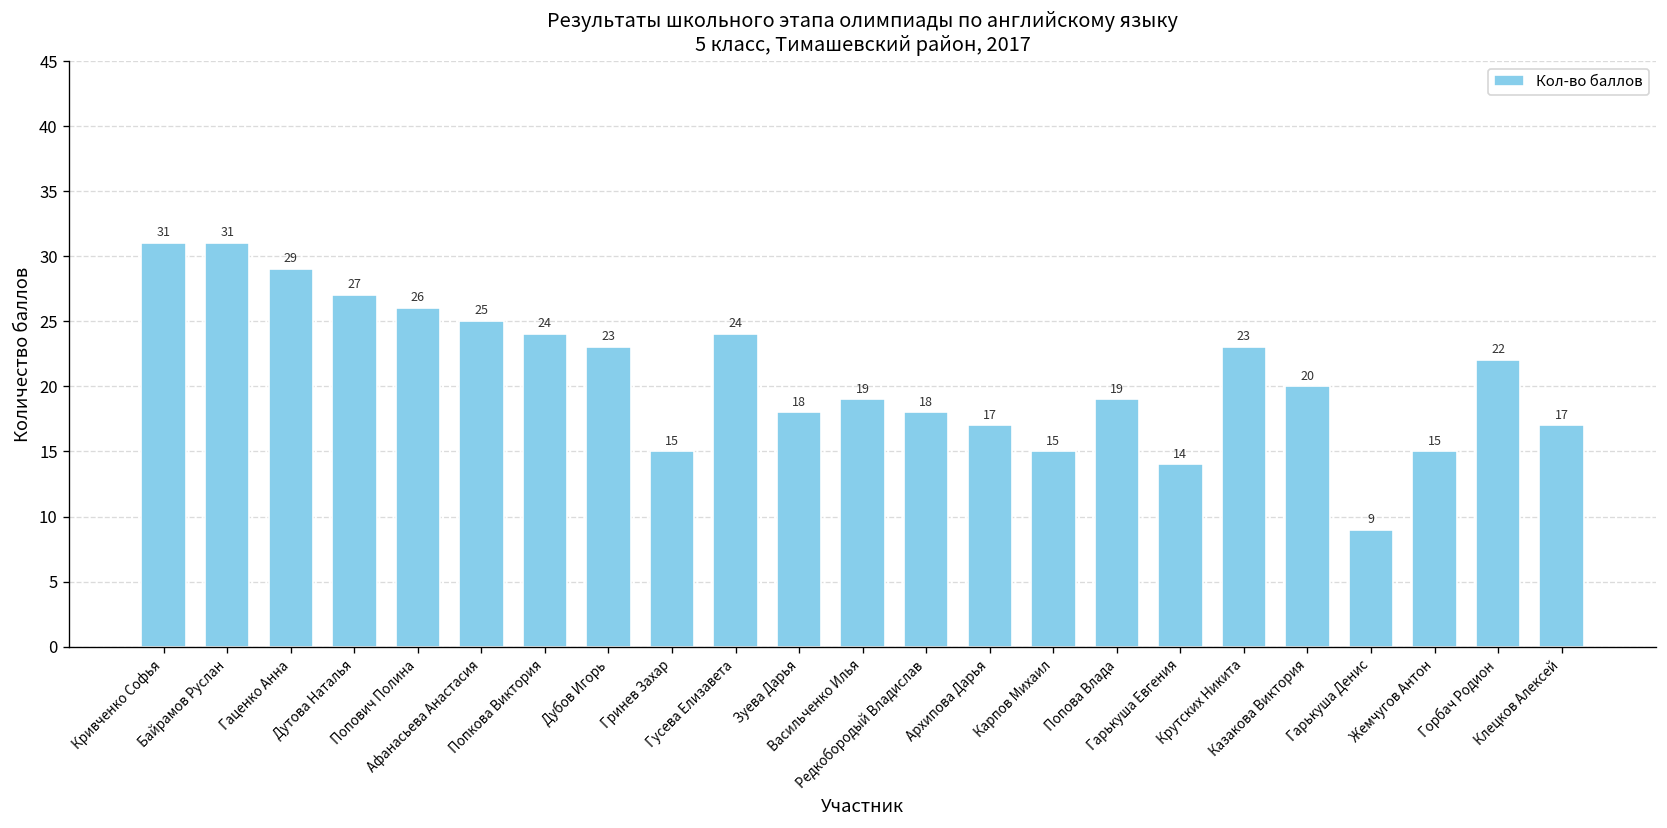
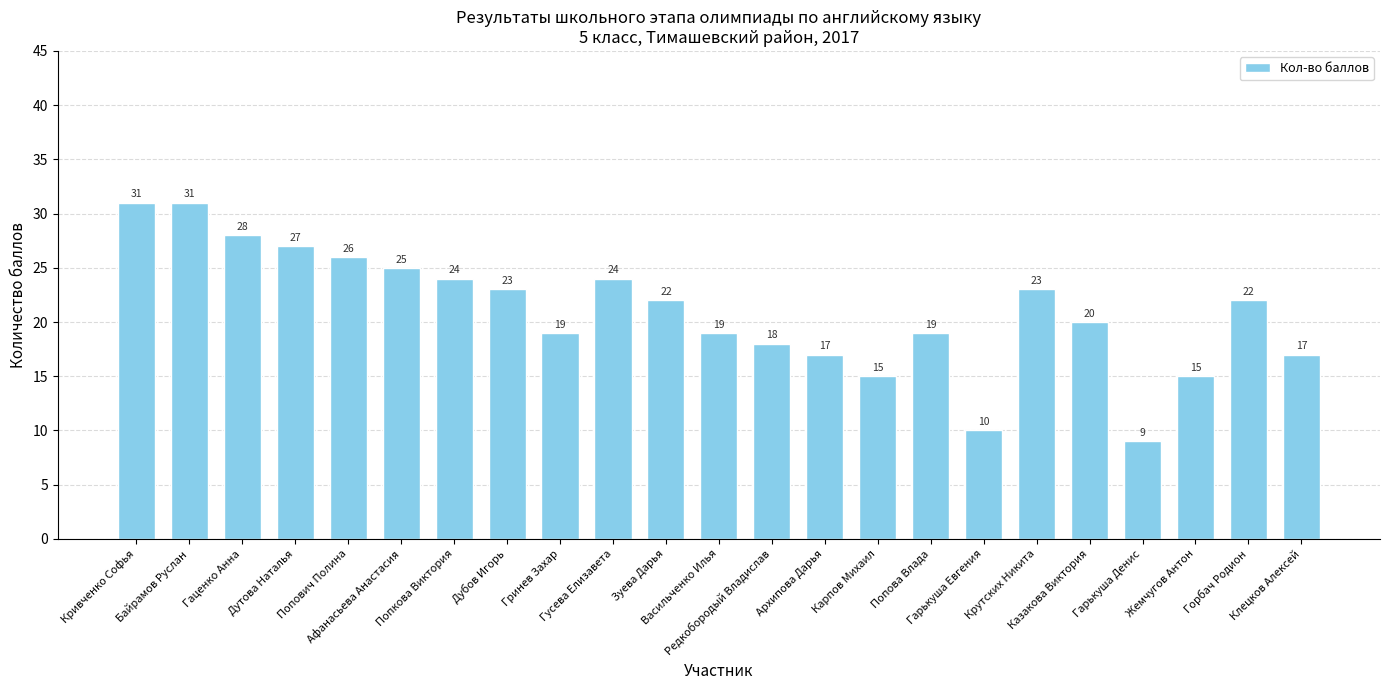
  {
    "Кривченко Софья": 31,
    "Байрамов Руслан": 31,
-   "Гаценко Анна": 29,
+   "Гаценко Анна": 28,
    "Дутова Наталья": 27,
    "Попович Полина": 26,
    "Афанасьева Анастасия": 25,
    "Попкова Виктория": 24,
    "Дубов Игорь": 23,
-   "Гринев Захар": 15,
+   "Гринев Захар": 19,
    "Гусева Елизавета": 24,
-   "Зуева Дарья": 18,
+   "Зуева Дарья": 22,
    "Васильченко Илья": 19,
    "Редкобородый Владислав": 18,
    "Архипова Дарья": 17,
    "Карпов Михаил": 15,
    "Попова Влада": 19,
-   "Гарькуша Евгения": 14,
+   "Гарькуша Евгения": 10,
    "Крутских Никита": 23,
    "Казакова Виктория": 20,
    "Гарькуша Денис": 9,
    "Жемчугов Антон": 15,
    "Горбач Родион": 22,
    "Клецков Алексей": 17
  }
